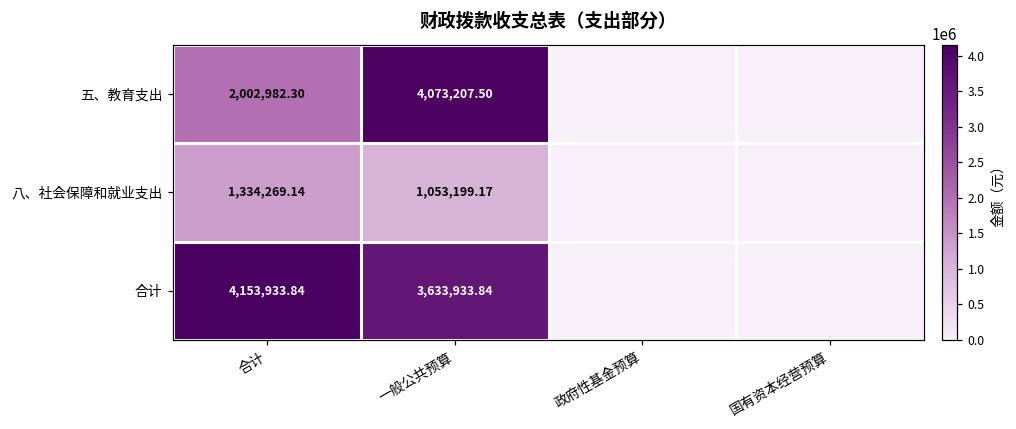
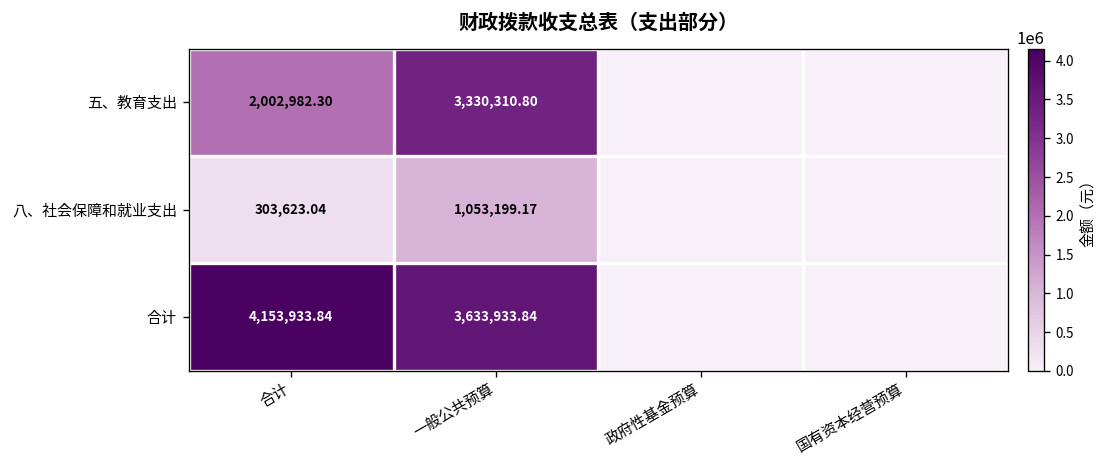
  {
    "五、教育支出": {
      "合计": "2,002,982.30",
-     "一般公共预算": "4,073,207.50"
+     "一般公共预算": "3,330,310.80"
    },
    "八、社会保障和就业支出": {
-     "合计": "1,334,269.14",
+     "合计": "303,623.04",
      "一般公共预算": "1,053,199.17"
    },
    "合计": {
      "合计": "4,153,933.84",
      "一般公共预算": "3,633,933.84"
    }
  }
